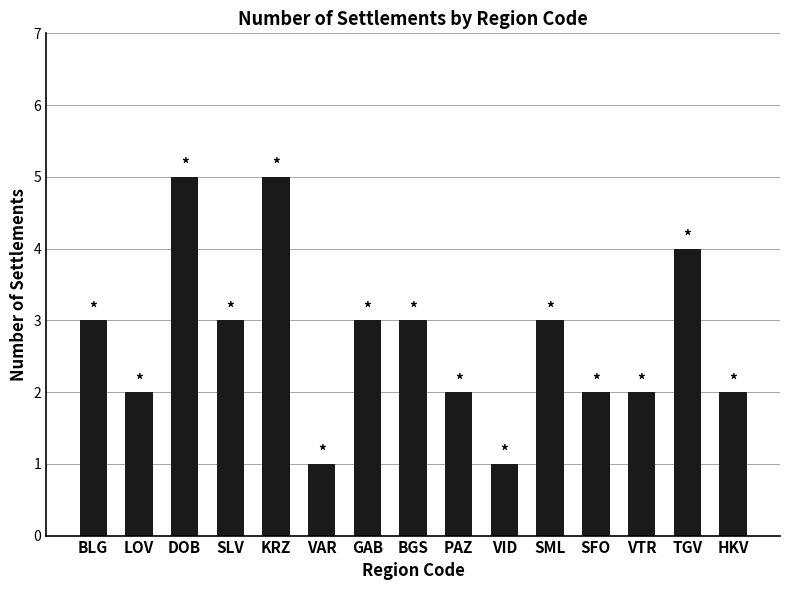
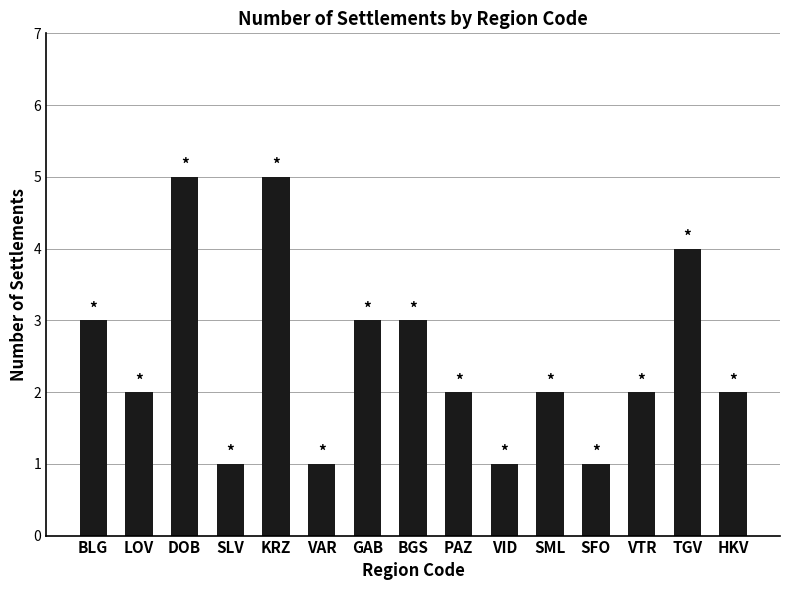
  {
    "BLG": 3,
    "LOV": 2,
    "DOB": 5,
-   "SLV": 3,
+   "SLV": 1,
    "KRZ": 5,
    "VAR": 1,
    "GAB": 3,
    "BGS": 3,
    "PAZ": 2,
    "VID": 1,
-   "SML": 3,
-   "SFO": 2,
+   "SML": 2,
+   "SFO": 1,
    "VTR": 2,
    "TGV": 4,
    "HKV": 2
  }
